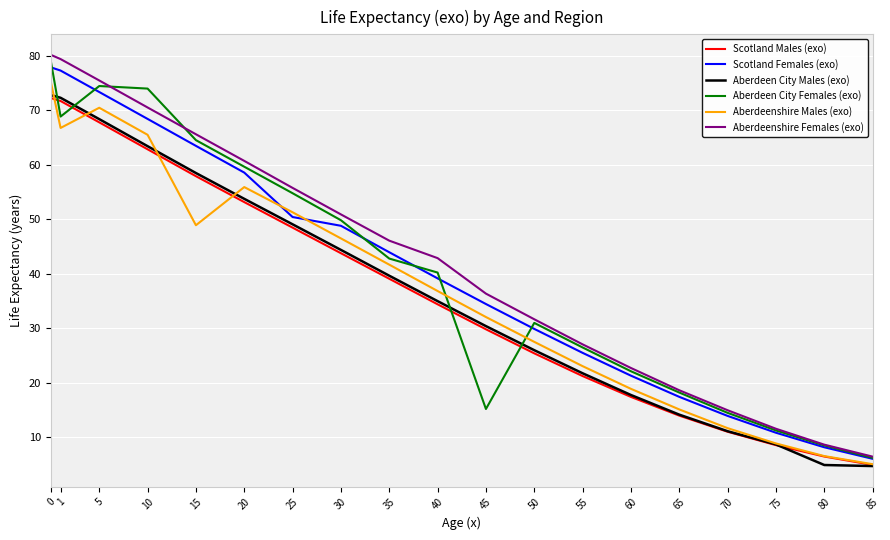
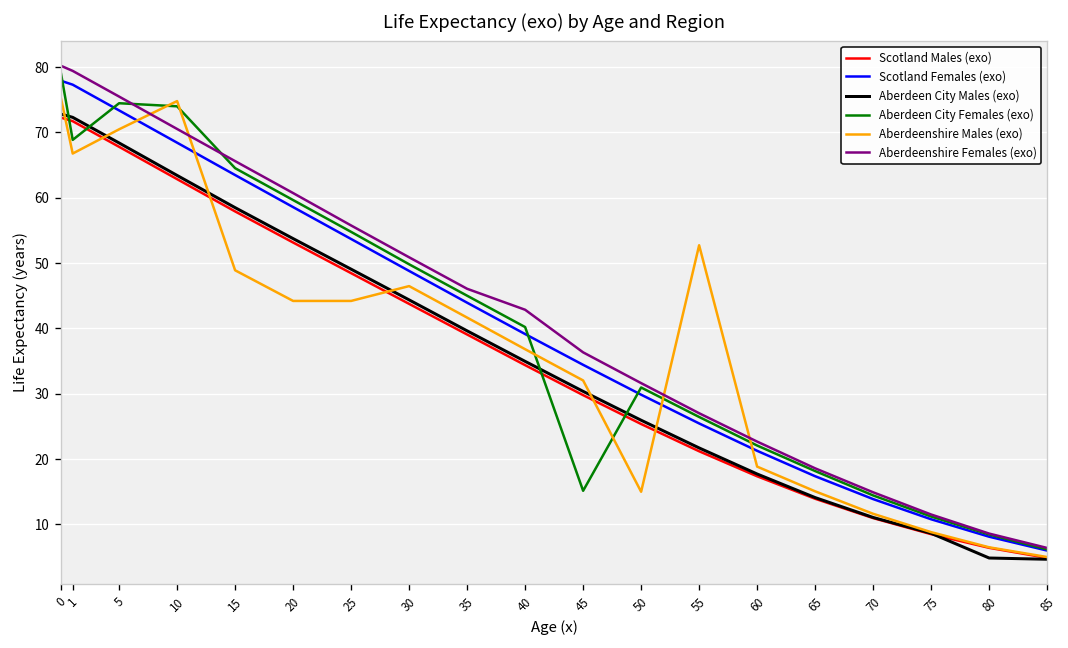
  {
    "Scotland Males (exo)": {
      "0": 72,
      "1": 72,
      "5": 68,
      "10": 63,
      "15": 58,
      "20": 53,
      "25": 48,
      "30": 44,
      "35": 39,
      "40": 34,
      "45": 30,
      "50": 25,
      "55": 21
    },
    "Scotland Females (exo)": {
      "0": 78,
      "1": 77,
      "5": 73,
      "10": 68,
      "15": 63,
      "20": 59,
-     "25": 50,
+     "25": 54,
      "30": 49,
      "35": 44,
      "40": 39,
      "45": 34,
      "50": 30,
      "55": 25,
      "60": 21,
      "65": 17,
      "70": 14
    },
    "Aberdeen City Males (exo)": {
      "0": 73,
      "1": 72,
      "5": 68,
      "10": 63,
      "15": 58,
      "20": 54,
      "25": 49,
      "30": 44,
      "35": 40,
      "40": 35,
      "45": 30,
      "50": 26,
      "55": 22,
      "80": 5
    },
    "Aberdeen City Females (exo)": {
      "0": 79,
      "1": 69,
      "5": 74,
      "10": 74,
      "15": 65,
      "20": 60,
      "25": 55,
      "30": 50,
-     "35": 43,
+     "35": 45,
      "40": 40,
      "45": 15,
      "50": 31,
      "55": 26,
      "60": 22,
      "70": 14
    },
    "Aberdeenshire Males (exo)": {
      "0": 75,
      "1": 67,
      "5": 70,
-     "10": 66,
+     "10": 75,
      "15": 49,
-     "20": 56,
-     "25": 51,
+     "20": 44,
+     "25": 44,
      "30": 46,
      "35": 42,
      "40": 37,
      "45": 32,
-     "50": 27,
-     "55": 23,
+     "50": 15,
+     "55": 53,
      "60": 19,
      "65": 15,
      "70": 12
    },
    "Aberdeenshire Females (exo)": {
      "0": 80,
      "1": 79,
      "5": 75,
      "10": 71,
      "15": 66,
      "20": 61,
      "25": 56,
      "30": 51,
      "35": 46,
      "40": 43,
      "45": 36,
      "50": 32,
      "55": 27,
      "60": 23,
      "70": 15
    }
  }
